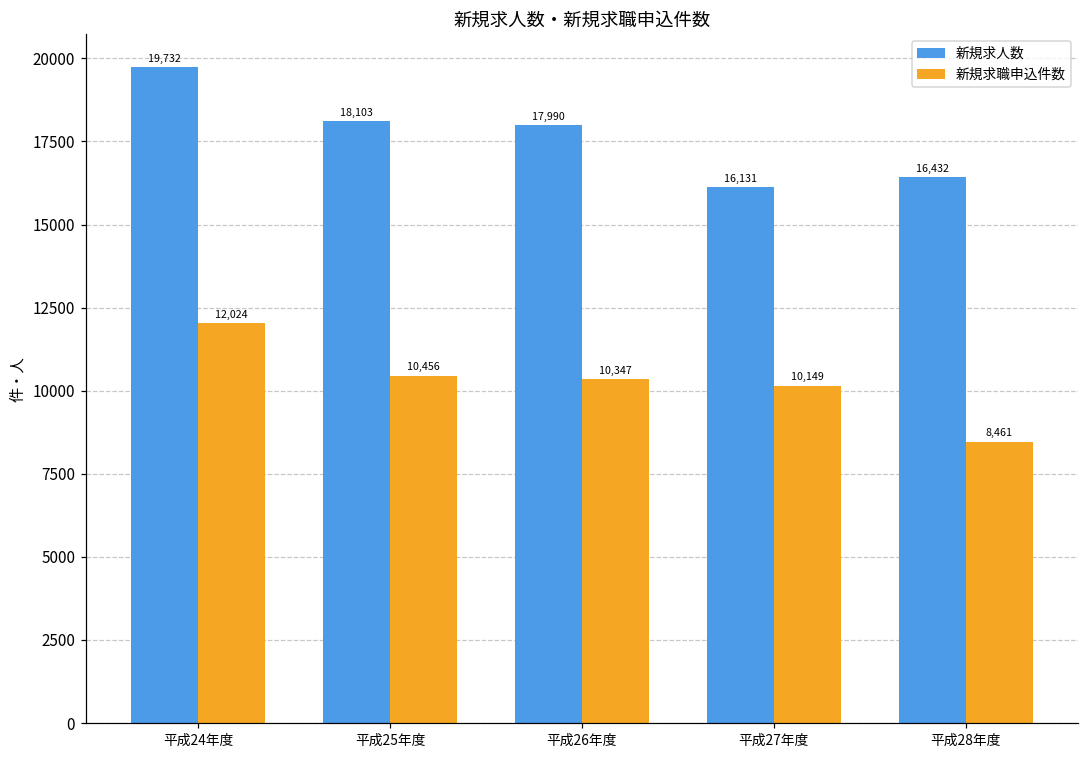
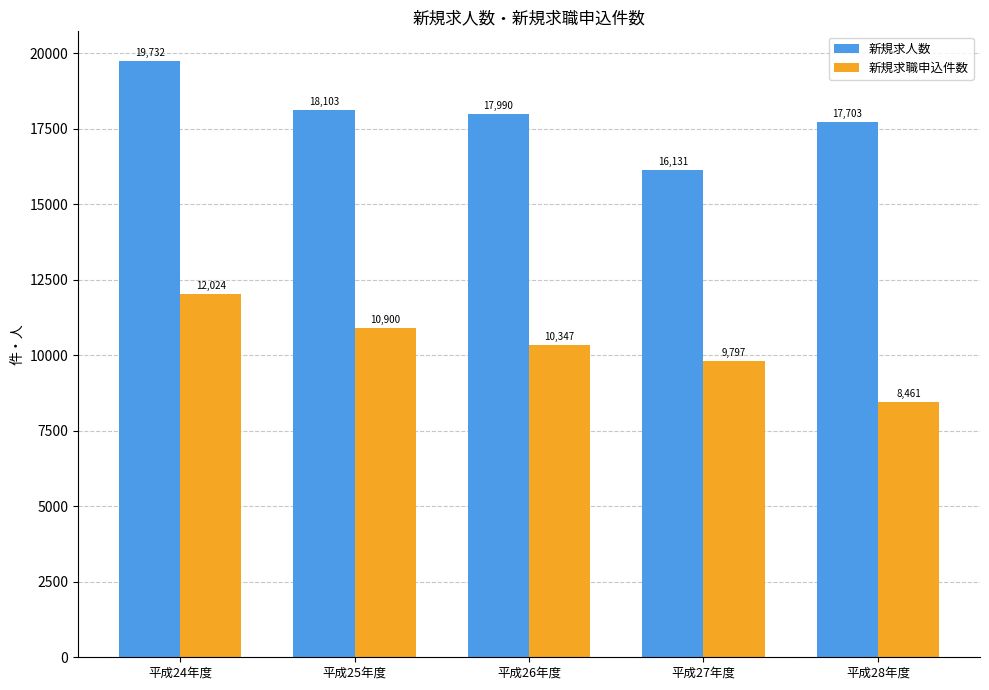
  {
    "新規求人数": {
      "平成24年度": "19,732",
      "平成25年度": "18,103",
      "平成26年度": "17,990",
      "平成27年度": "16,131",
-     "平成28年度": "16,432"
+     "平成28年度": "17,703"
    },
    "新規求職申込件数": {
      "平成24年度": "12,024",
-     "平成25年度": "10,456",
+     "平成25年度": "10,900",
      "平成26年度": "10,347",
-     "平成27年度": "10,149",
+     "平成27年度": "9,797",
      "平成28年度": "8,461"
    }
  }
